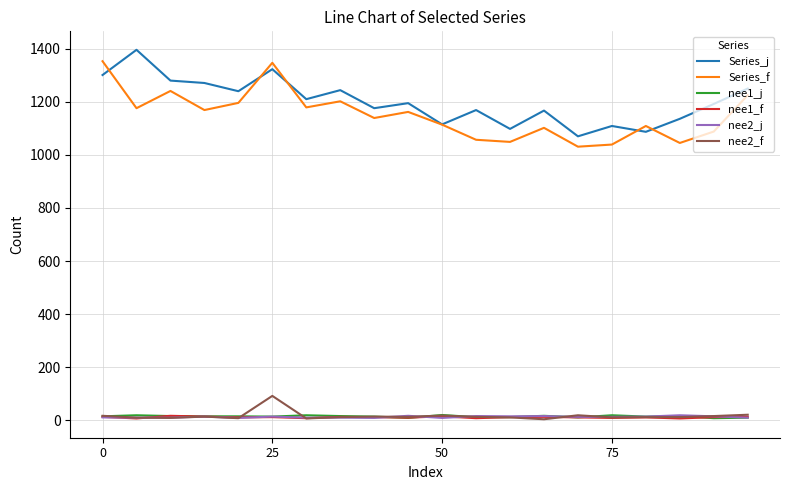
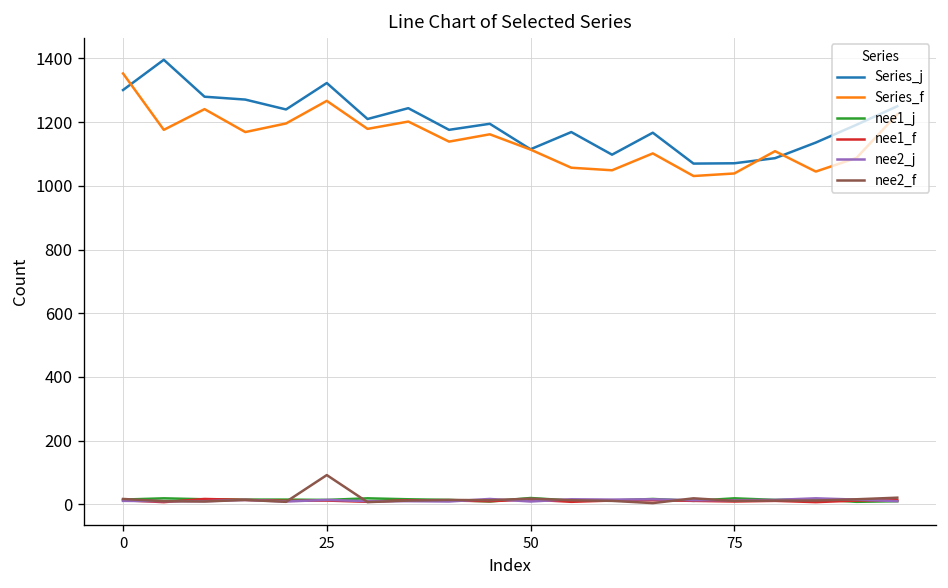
  {
    "Series_j": {
      "0": 1300,
      "25": 1320,
-     "75": 1110
+     "75": 1070
    },
    "Series_f": {
      "0": 1350,
-     "25": 1350,
+     "25": 1270,
      "75": 1040
    },
    "nee2_f": {
      "25": 90
    }
  }
